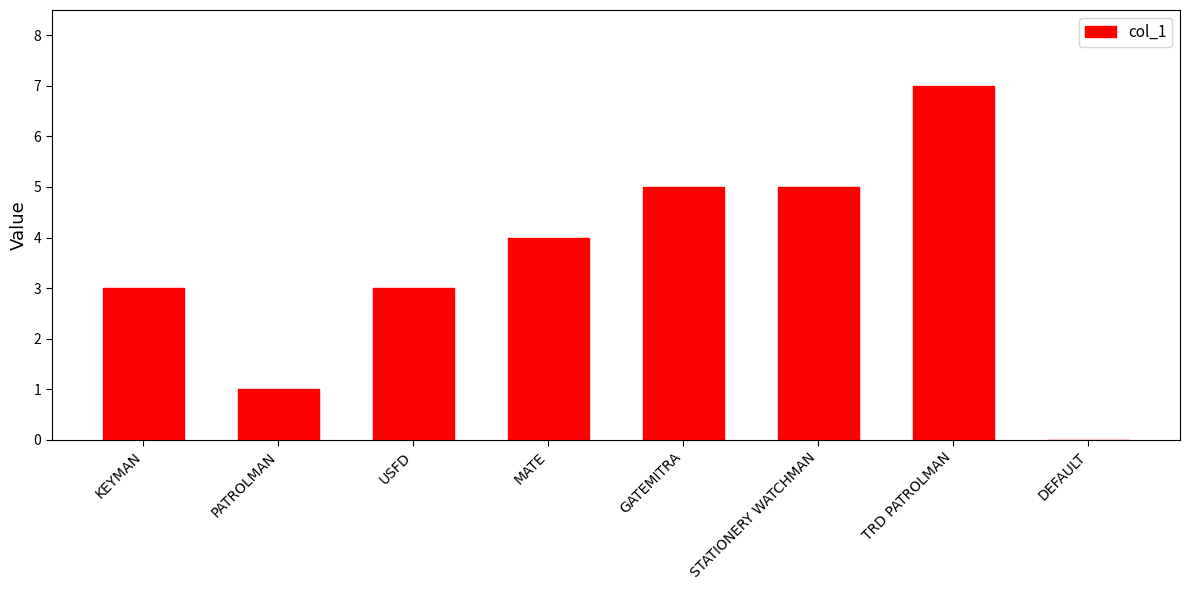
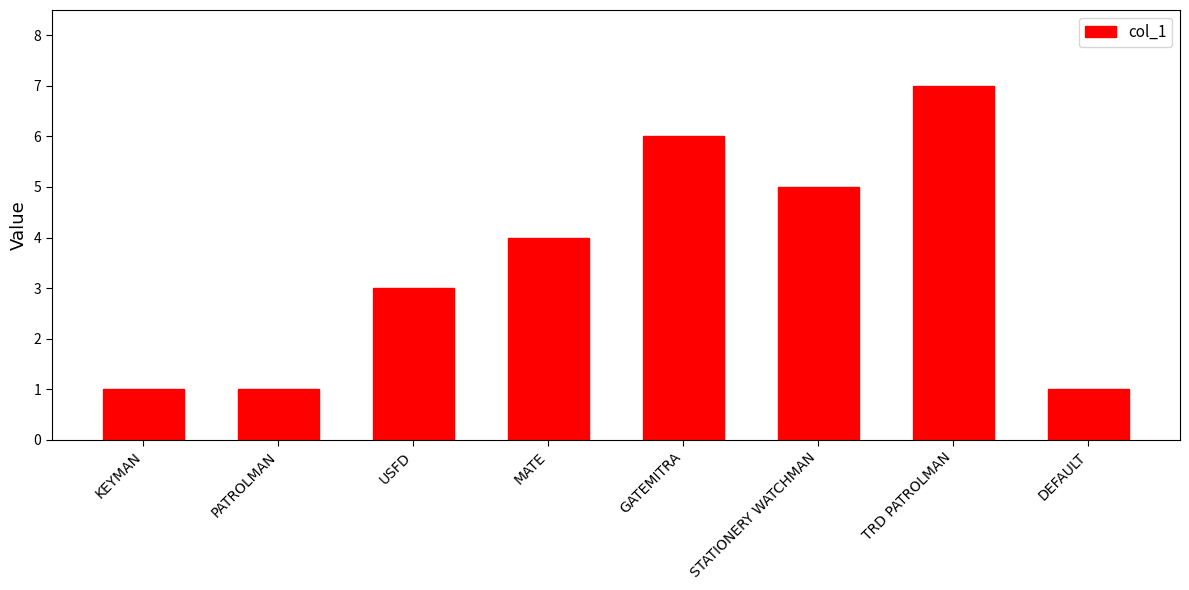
  {
-   "KEYMAN": 3,
+   "KEYMAN": 1,
    "PATROLMAN": 1,
    "USFD": 3,
    "MATE": 4,
-   "GATEMITRA": 5,
+   "GATEMITRA": 6,
    "STATIONERY WATCHMAN": 5,
    "TRD PATROLMAN": 7,
-   "DEFAULT": 0
+   "DEFAULT": 1
  }
